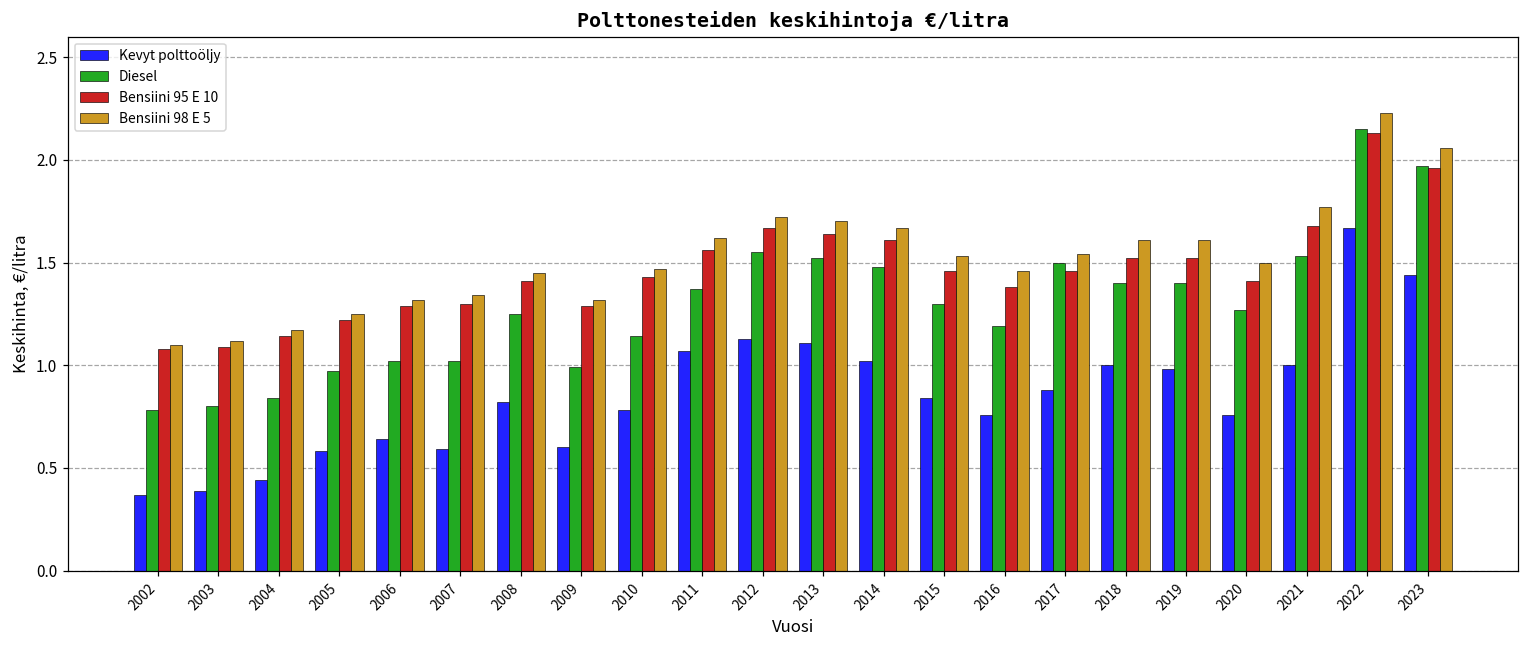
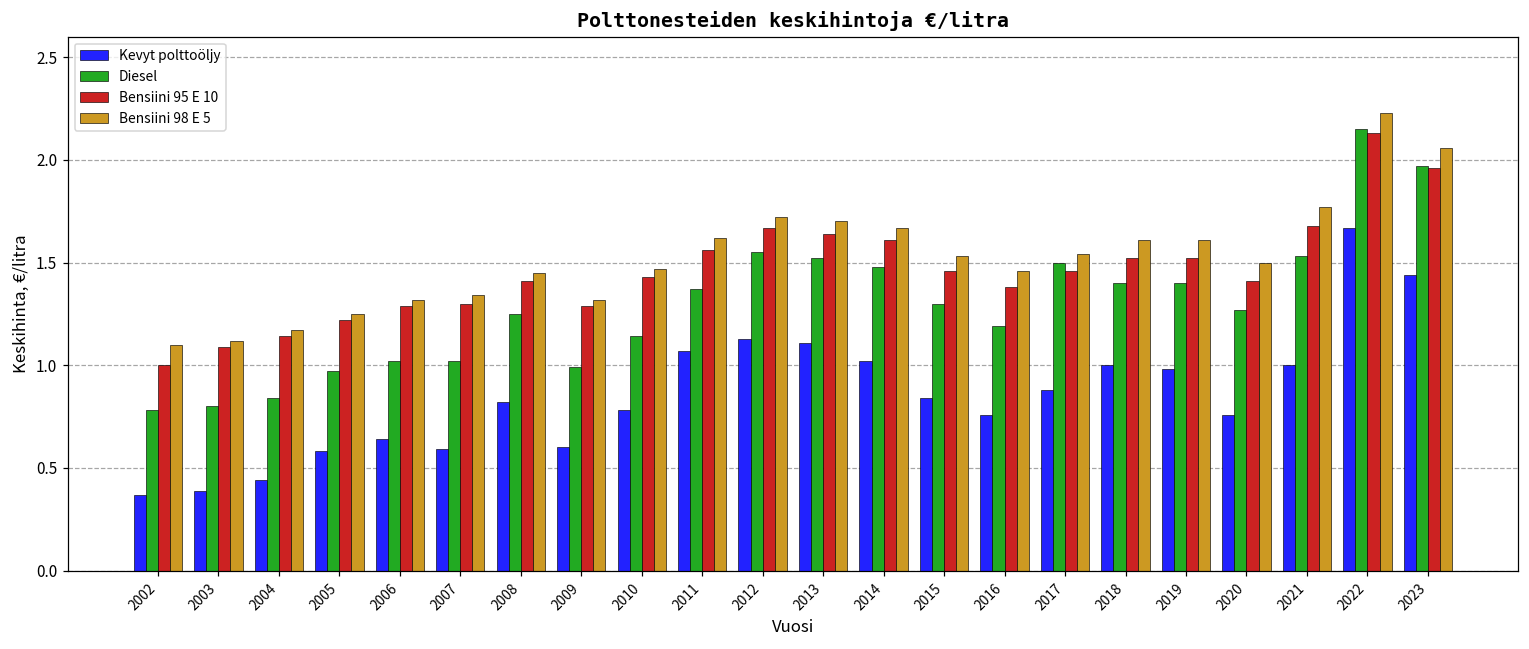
  {
    "Kevyt polttoöljy": {
      "2002": 0.37,
      "2003": 0.39,
      "2004": 0.44,
      "2005": 0.58,
      "2006": 0.64,
      "2007": 0.59,
      "2008": 0.82,
      "2009": 0.60,
      "2010": 0.78,
      "2011": 1.07,
      "2012": 1.13,
      "2013": 1.11,
      "2014": 1.02,
      "2015": 0.84,
      "2016": 0.76,
      "2017": 0.88,
      "2018": 1.00,
      "2019": 0.98,
      "2020": 0.76,
      "2021": 1.00,
      "2022": 1.67,
      "2023": 1.44
    },
    "Diesel": {
      "2002": 0.78,
      "2003": 0.80,
      "2004": 0.84,
      "2005": 0.97,
      "2006": 1.02,
      "2007": 1.02,
      "2008": 1.25,
      "2009": 0.99,
      "2010": 1.14,
      "2011": 1.37,
      "2012": 1.55,
      "2013": 1.52,
      "2014": 1.48,
      "2015": 1.30,
      "2016": 1.19,
      "2017": 1.50,
      "2018": 1.40,
      "2019": 1.40,
      "2020": 1.27,
      "2021": 1.53,
      "2022": 2.15,
      "2023": 1.97
    },
    "Bensiini 95 E 10": {
-     "2002": 1.08,
+     "2002": 1.00,
      "2003": 1.09,
      "2004": 1.14,
      "2005": 1.22,
      "2006": 1.29,
      "2007": 1.30,
      "2008": 1.41,
      "2009": 1.29,
      "2010": 1.43,
      "2011": 1.56,
      "2012": 1.67,
      "2013": 1.64,
      "2014": 1.61,
      "2015": 1.46,
      "2016": 1.38,
      "2017": 1.46,
      "2018": 1.52,
      "2019": 1.52,
      "2020": 1.41,
      "2021": 1.68,
      "2022": 2.13,
      "2023": 1.96
    },
    "Bensiini 98 E 5": {
      "2002": 1.10,
      "2003": 1.12,
      "2004": 1.17,
      "2005": 1.25,
      "2006": 1.32,
      "2007": 1.34,
      "2008": 1.45,
      "2009": 1.32,
      "2010": 1.47,
      "2011": 1.62,
      "2012": 1.72,
      "2013": 1.70,
      "2014": 1.67,
      "2015": 1.53,
      "2016": 1.46,
      "2017": 1.54,
      "2018": 1.61,
      "2019": 1.61,
      "2020": 1.50,
      "2021": 1.77,
      "2022": 2.23,
      "2023": 2.06
    }
  }
